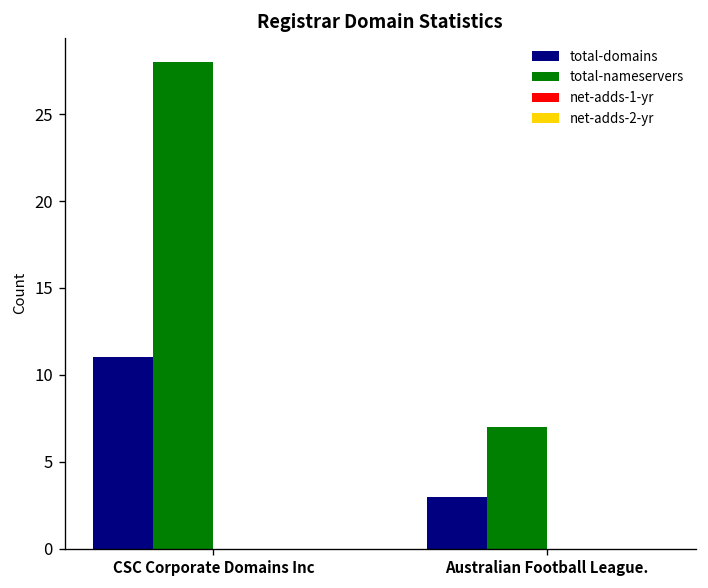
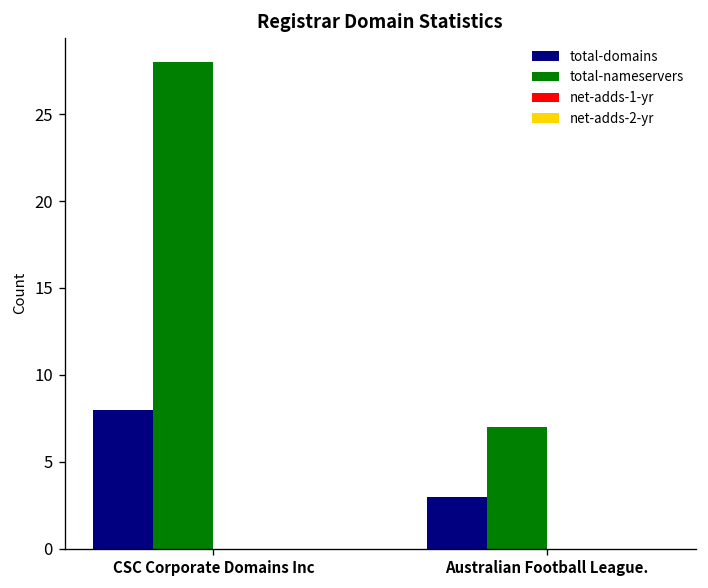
  {
    "total-domains": {
-     "CSC Corporate Domains Inc": 11,
+     "CSC Corporate Domains Inc": 8,
      "Australian Football League.": 3
    },
    "total-nameservers": {
      "CSC Corporate Domains Inc": 28,
      "Australian Football League.": 7
    },
    "net-adds-1-yr": {
      "CSC Corporate Domains Inc": 0,
      "Australian Football League.": 0
    },
    "net-adds-2-yr": {
      "CSC Corporate Domains Inc": 0,
      "Australian Football League.": 0
    }
  }
